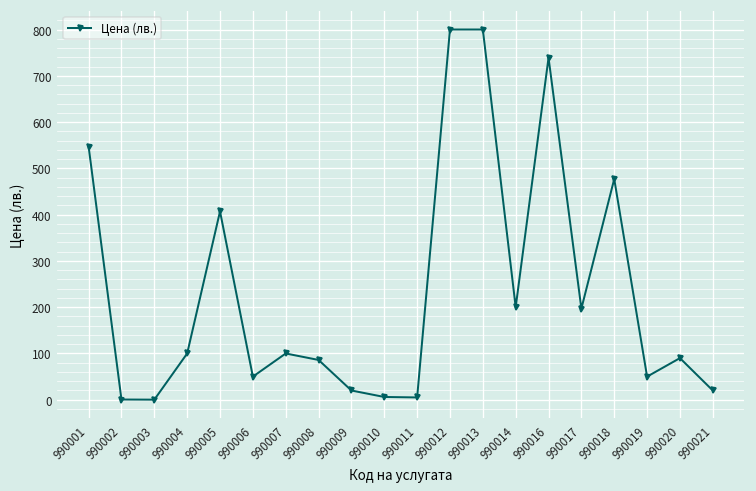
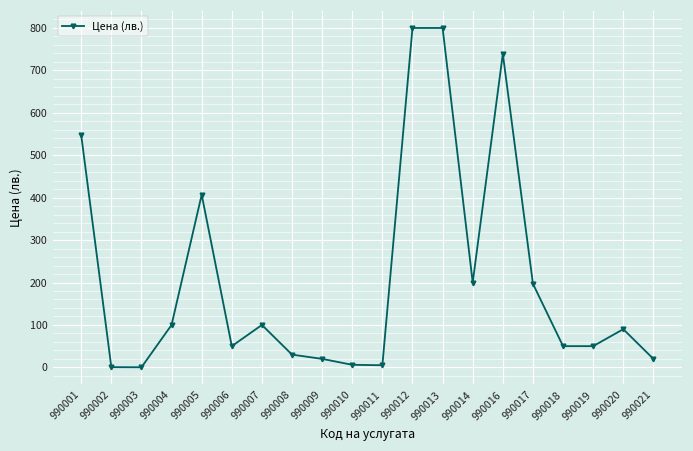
  {
    "990001": 550,
    "990002": 0,
    "990003": 0,
    "990004": 100,
    "990005": 410,
    "990006": 50,
    "990007": 100,
-   "990008": 90,
+   "990008": 30,
    "990009": 20,
    "990010": 10,
    "990011": 10,
    "990012": 800,
    "990013": 800,
    "990014": 200,
    "990016": 740,
    "990017": 200,
-   "990018": 480,
+   "990018": 50,
    "990019": 50,
    "990020": 90,
    "990021": 20
  }
